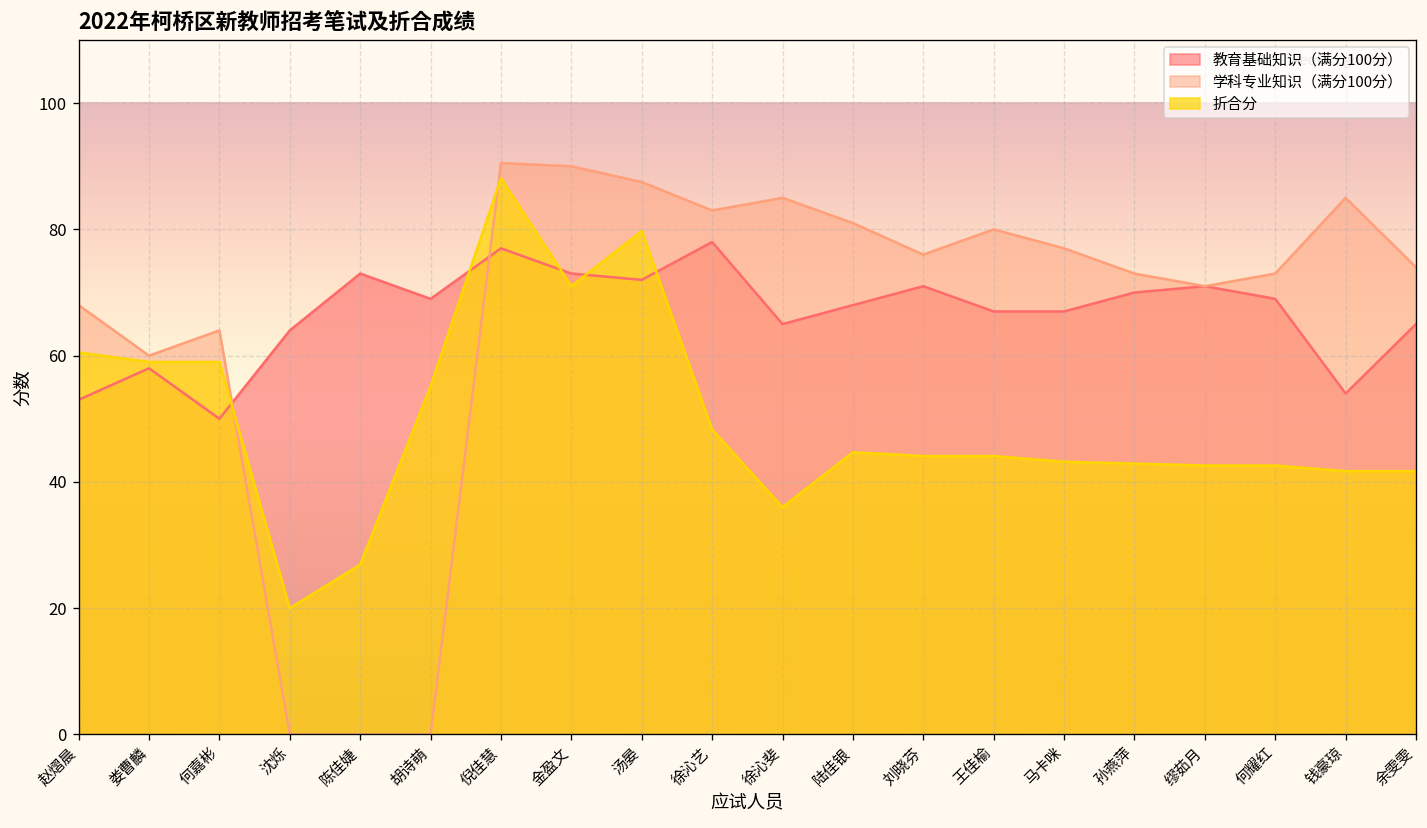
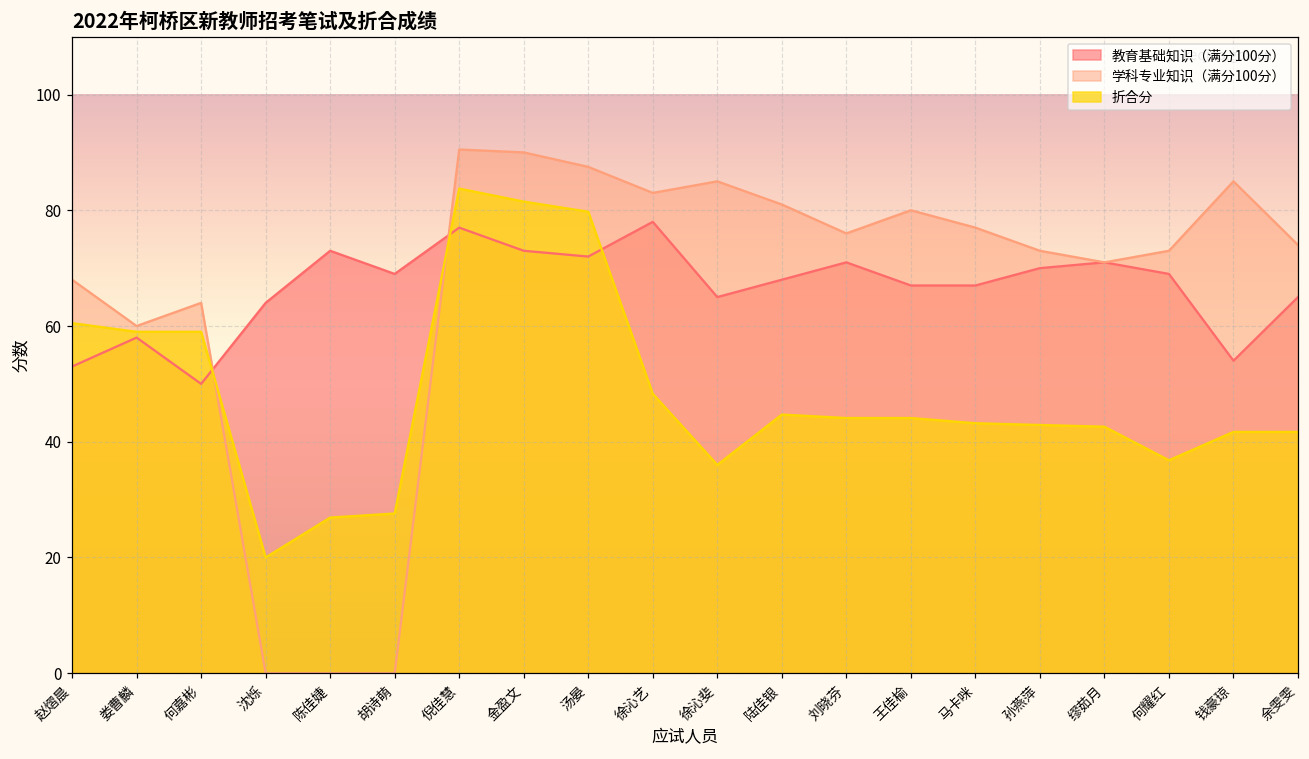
  {
    "折合分": {
      "赵熠晨": 61,
      "娄曹麟": 59,
      "何嘉彬": 59,
      "沈烁": 20,
      "陈佳婕": 27,
-     "胡诗萌": 55,
-     "倪佳慧": 88,
-     "金盈文": 71,
+     "胡诗萌": 28,
+     "倪佳慧": 84,
+     "金盈文": 82,
      "汤晏": 80,
      "徐沁艺": 48,
      "徐沁斐": 36,
      "陆佳银": 45,
      "刘晓芬": 44,
      "王佳榆": 44,
      "马卡咪": 43,
      "孙燕萍": 43,
      "缪茹月": 43,
-     "何耀红": 43,
+     "何耀红": 37,
      "钱豪琼": 42,
      "余雯雯": 42
    }
  }
